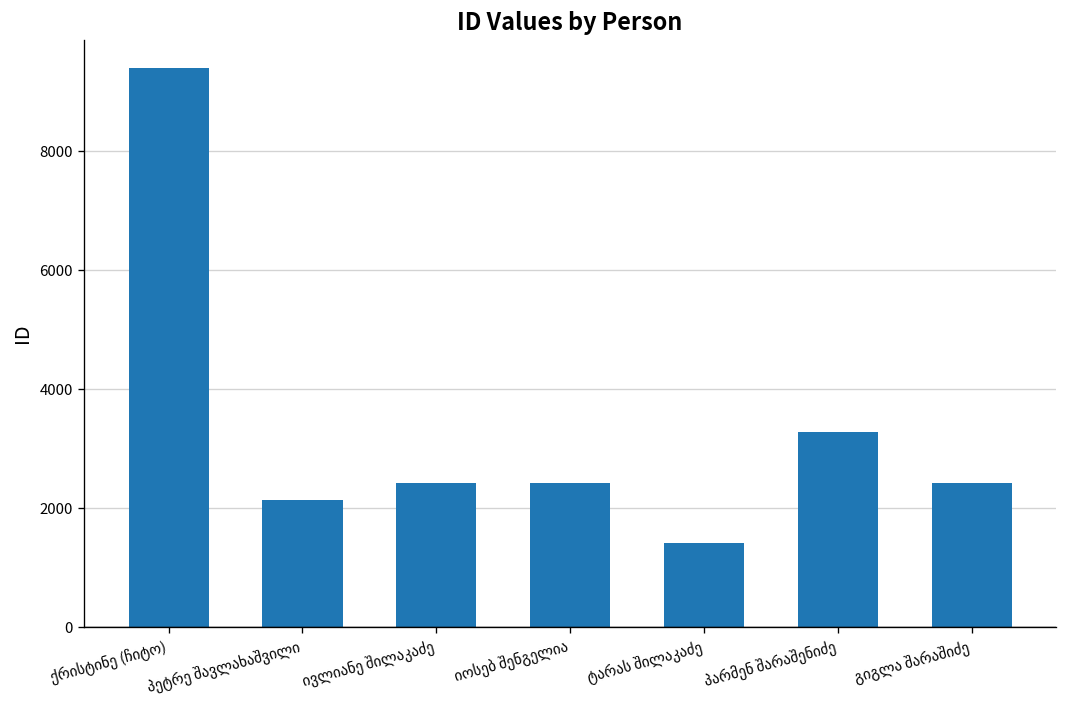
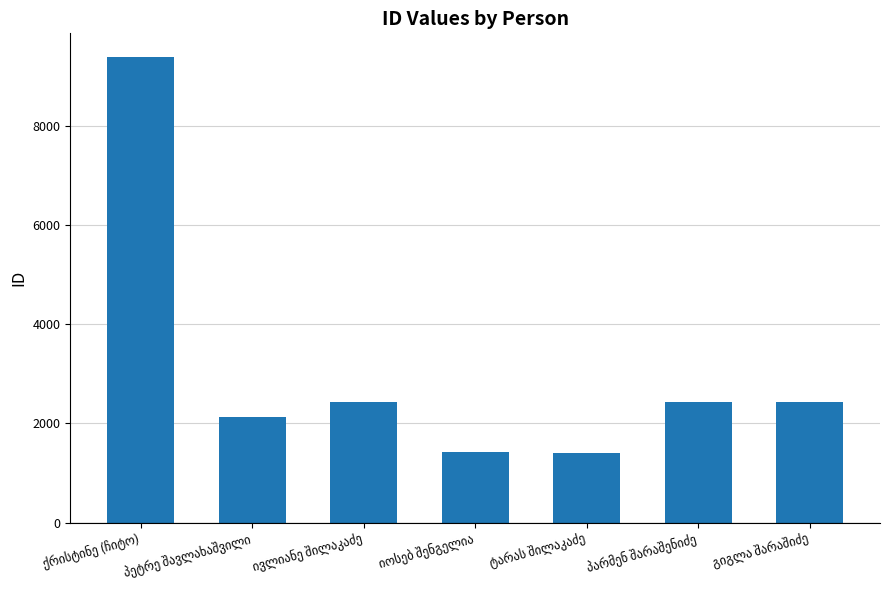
  {
    "ქრისტინე (ჩიტო)": 9400,
    "პეტრე შავლახაშვილი": 2100,
    "ივლიანე შილაკაძე": 2400,
-   "იოსებ შენგელია": 2400,
+   "იოსებ შენგელია": 1400,
    "ტარას შილაკაძე": 1400,
-   "პარმენ შარაშენიძე": 3300,
+   "პარმენ შარაშენიძე": 2400,
    "გიგლა შარაშიძე": 2400
  }
